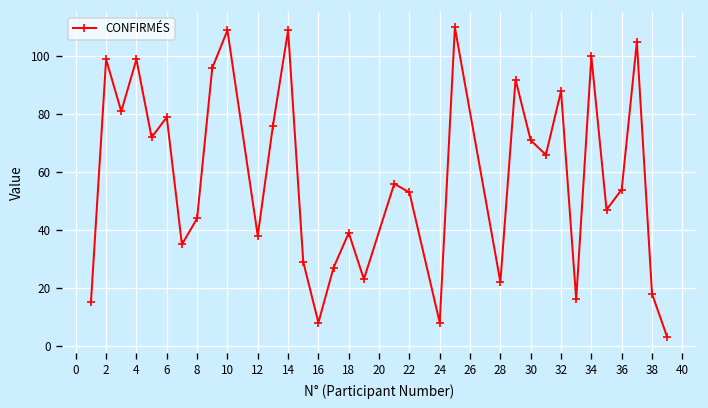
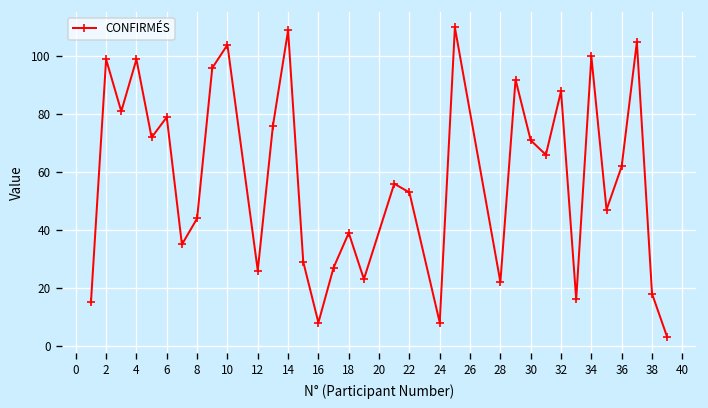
  {
    "2": 99,
    "4": 99,
    "6": 79,
    "8": 44,
-   "10": 109,
-   "12": 38,
+   "10": 104,
+   "12": 26,
    "14": 109,
    "16": 8,
    "18": 39,
    "22": 53,
    "24": 8,
    "28": 22,
    "30": 71,
    "32": 88,
    "34": 100,
-   "36": 54,
+   "36": 62,
    "38": 18
  }
